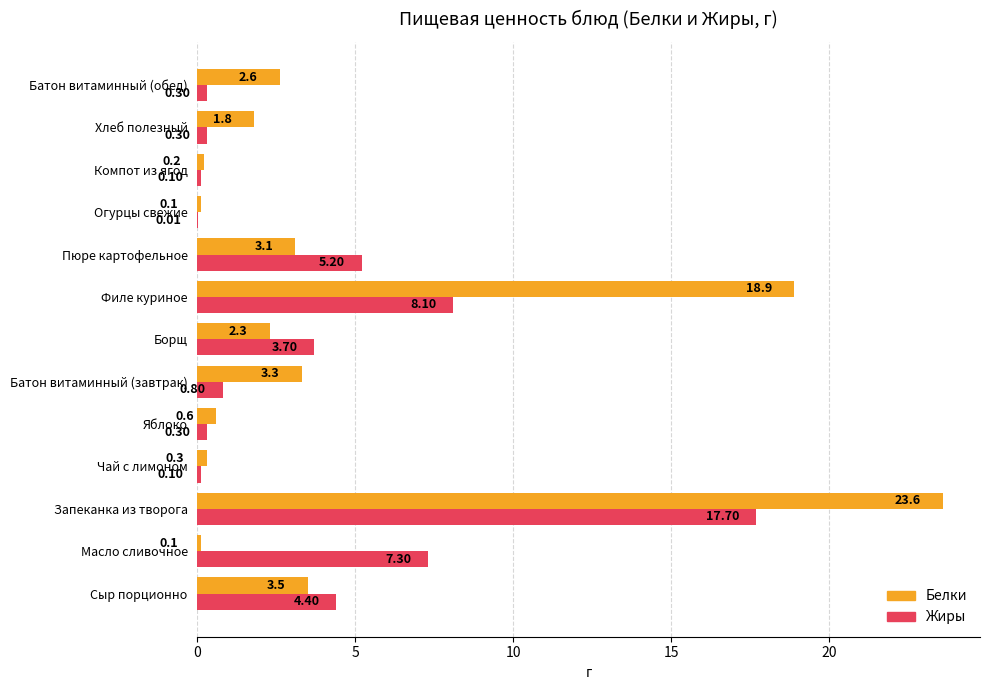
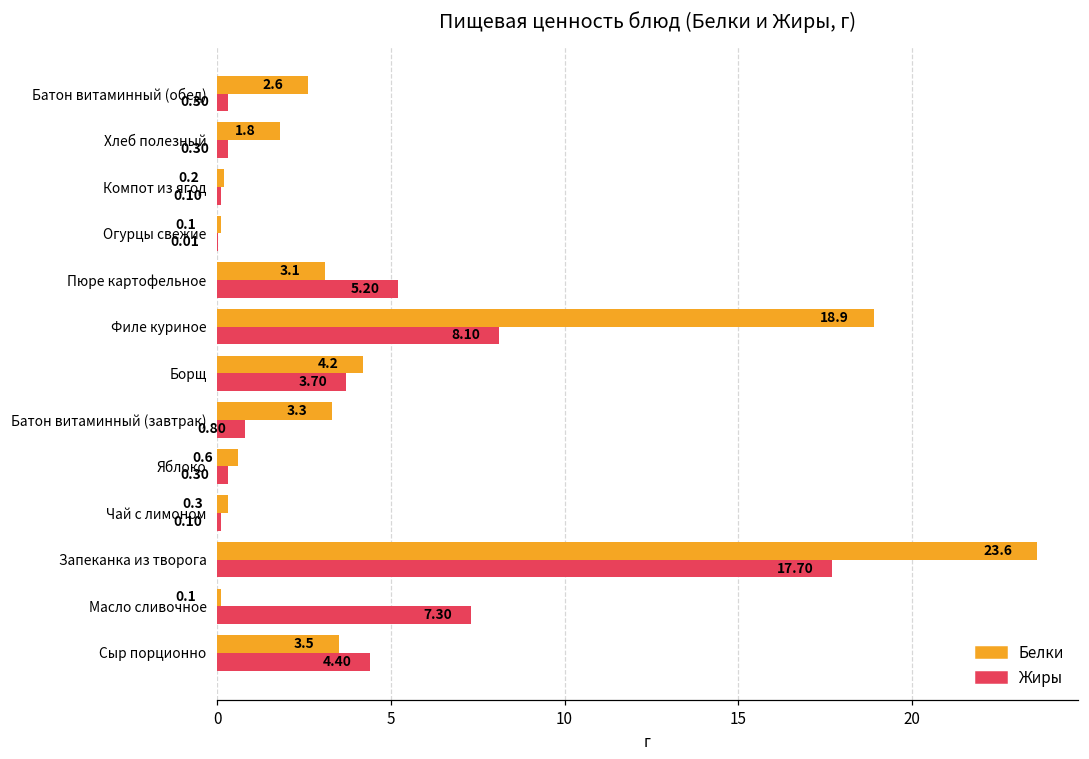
  {
    "Белки": {
      "Батон витаминный (обед)": 2.6,
      "Хлеб полезный": 1.8,
      "Компот из ягод": 0.2,
      "Огурцы свежие": 0.1,
      "Пюре картофельное": 3.1,
      "Филе куриное": 18.9,
-     "Борщ": 2.3,
+     "Борщ": 4.2,
      "Батон витаминный (завтрак)": 3.3,
      "Яблоко": 0.6,
      "Чай с лимоном": 0.3,
      "Запеканка из творога": 23.6,
      "Масло сливочное": 0.1,
      "Сыр порционно": 3.5
    },
    "Жиры": {
      "Батон витаминный (обед)": 0.30,
      "Хлеб полезный": 0.30,
      "Компот из ягод": 0.10,
      "Огурцы свежие": 0.01,
      "Пюре картофельное": 5.20,
      "Филе куриное": 8.10,
      "Борщ": 3.70,
      "Батон витаминный (завтрак)": 0.80,
      "Яблоко": 0.30,
      "Чай с лимоном": 0.10,
      "Запеканка из творога": 17.70,
      "Масло сливочное": 7.30,
      "Сыр порционно": 4.40
    }
  }
